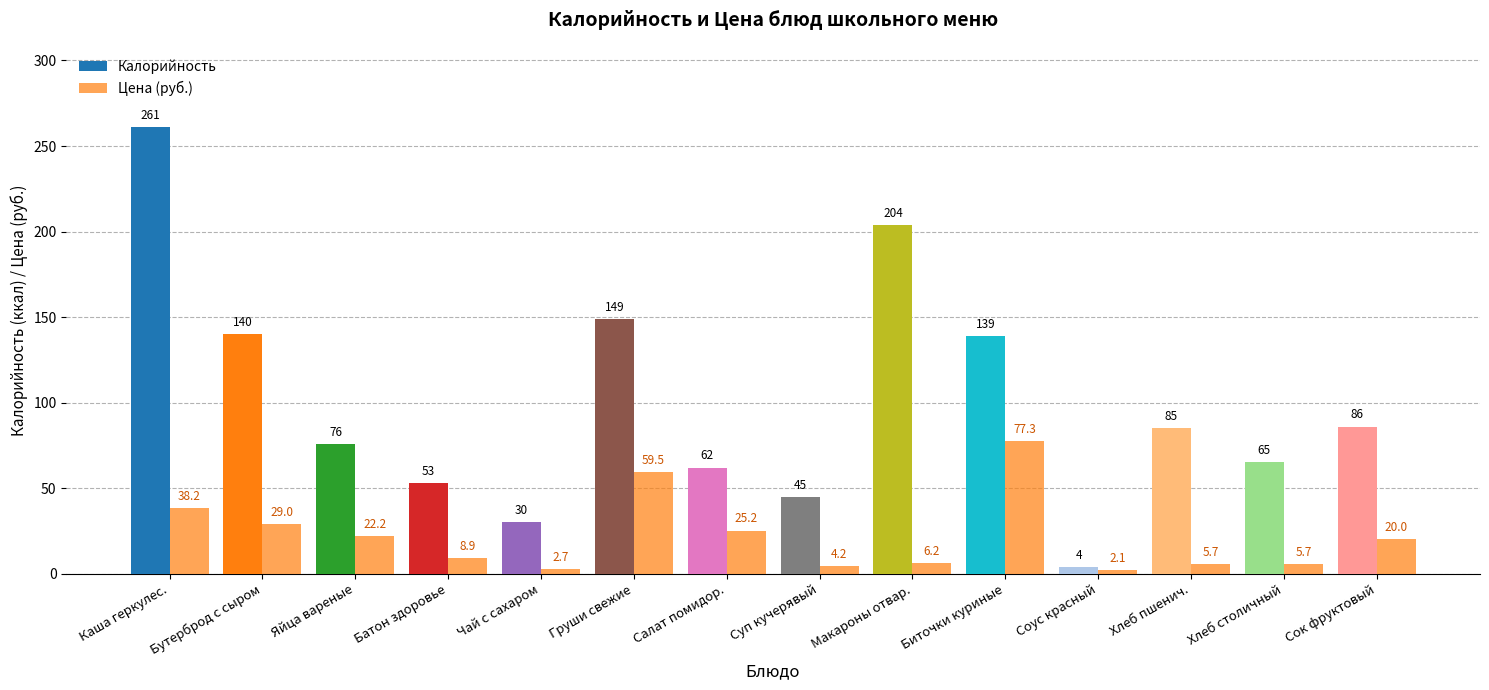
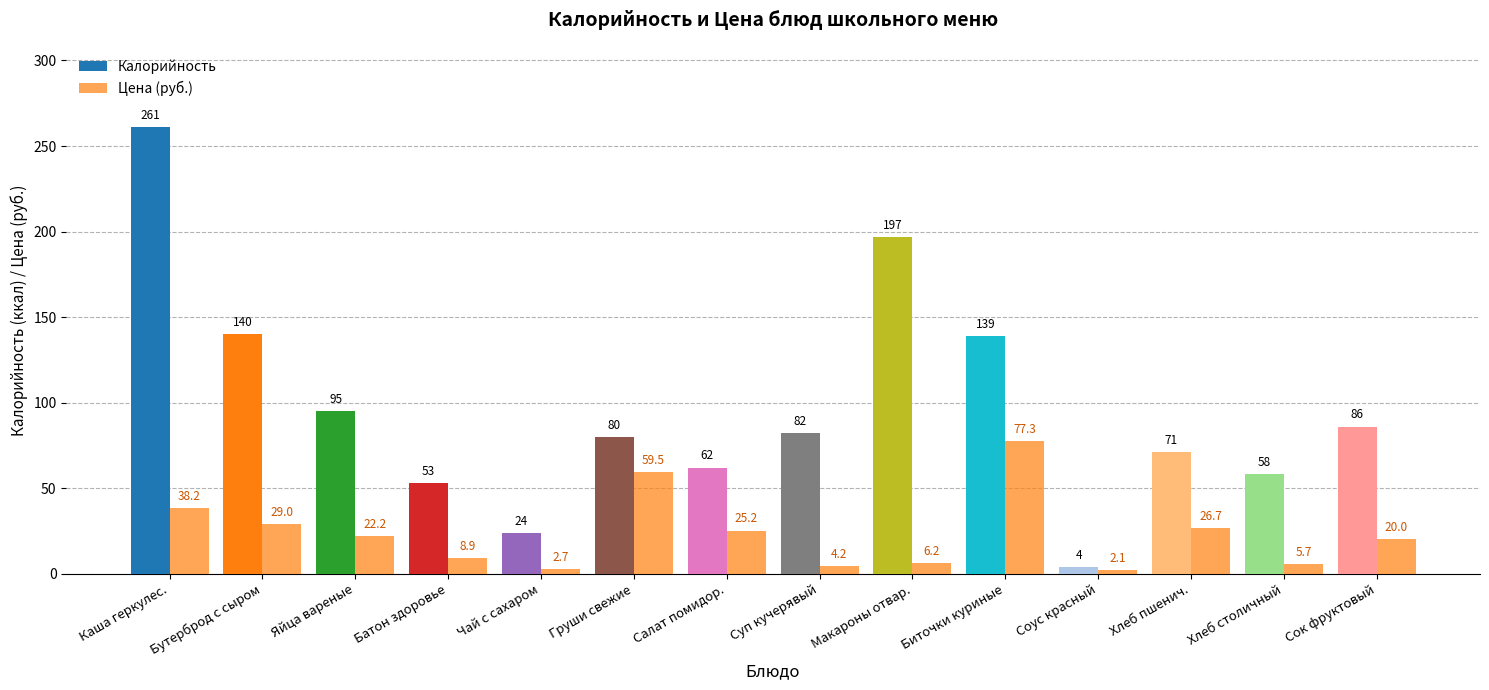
  {
    "Калорийность": {
      "Каша геркулес.": 261,
      "Бутерброд с сыром": 140,
-     "Яйца вареные": 76,
+     "Яйца вареные": 95,
      "Батон здоровье": 53,
-     "Чай с сахаром": 30,
-     "Груши свежие": 149,
+     "Чай с сахаром": 24,
+     "Груши свежие": 80,
      "Салат помидор.": 62,
-     "Суп кучерявый": 45,
-     "Макароны отвар.": 204,
+     "Суп кучерявый": 82,
+     "Макароны отвар.": 197,
      "Биточки куриные": 139,
      "Соус красный": 4,
-     "Хлеб пшенич.": 85,
-     "Хлеб столичный": 65,
+     "Хлеб пшенич.": 71,
+     "Хлеб столичный": 58,
      "Сок фруктовый": 86
    },
    "Цена (руб.)": {
      "Каша геркулес.": 38.2,
      "Бутерброд с сыром": 29.0,
      "Яйца вареные": 22.2,
      "Батон здоровье": 8.9,
      "Чай с сахаром": 2.7,
      "Груши свежие": 59.5,
      "Салат помидор.": 25.2,
      "Суп кучерявый": 4.2,
      "Макароны отвар.": 6.2,
      "Биточки куриные": 77.3,
      "Соус красный": 2.1,
-     "Хлеб пшенич.": 5.7,
+     "Хлеб пшенич.": 26.7,
      "Хлеб столичный": 5.7,
      "Сок фруктовый": 20.0
    }
  }
